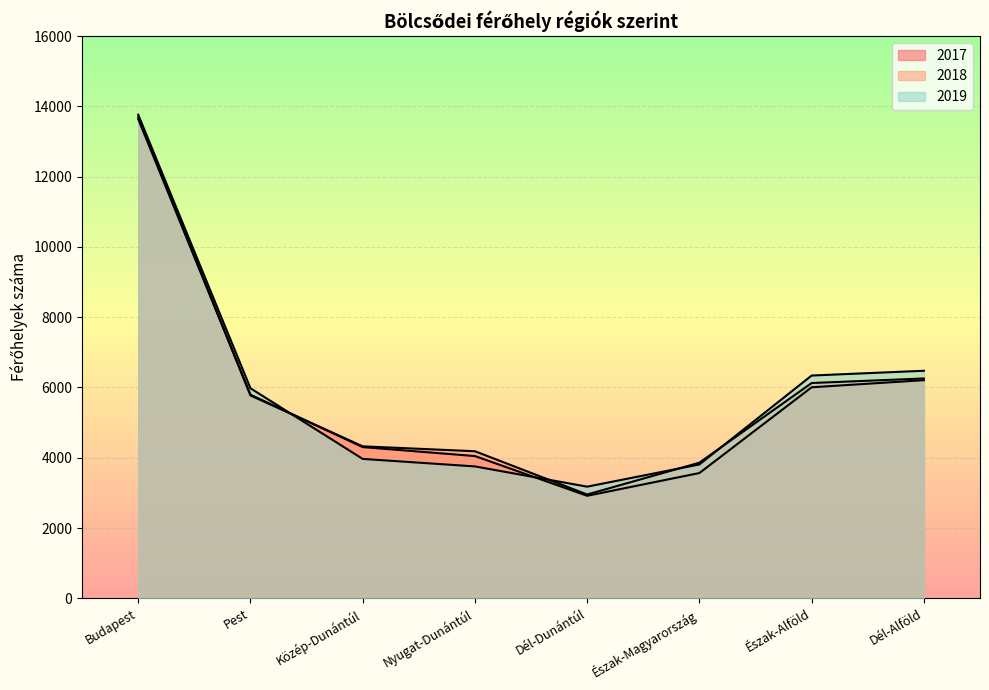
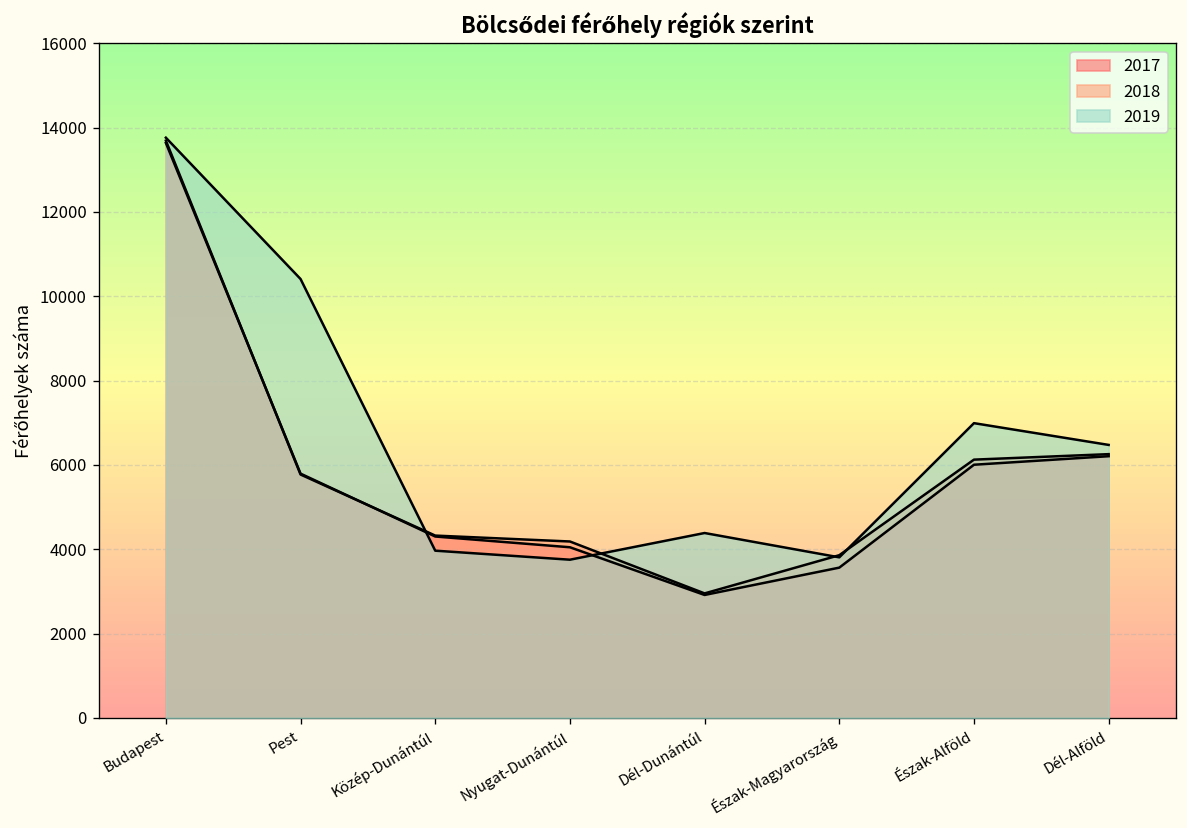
  {
    "2019": {
-     "Pest": 6000,
+     "Pest": 10400,
      "Közép-Dunántúl": 4000,
      "Nyugat-Dunántúl": 3800,
-     "Dél-Dunántúl": 3200,
-     "Észak-Alföld": 6300,
+     "Dél-Dunántúl": 4400,
+     "Észak-Alföld": 7000,
      "Dél-Alföld": 6500
    }
  }
